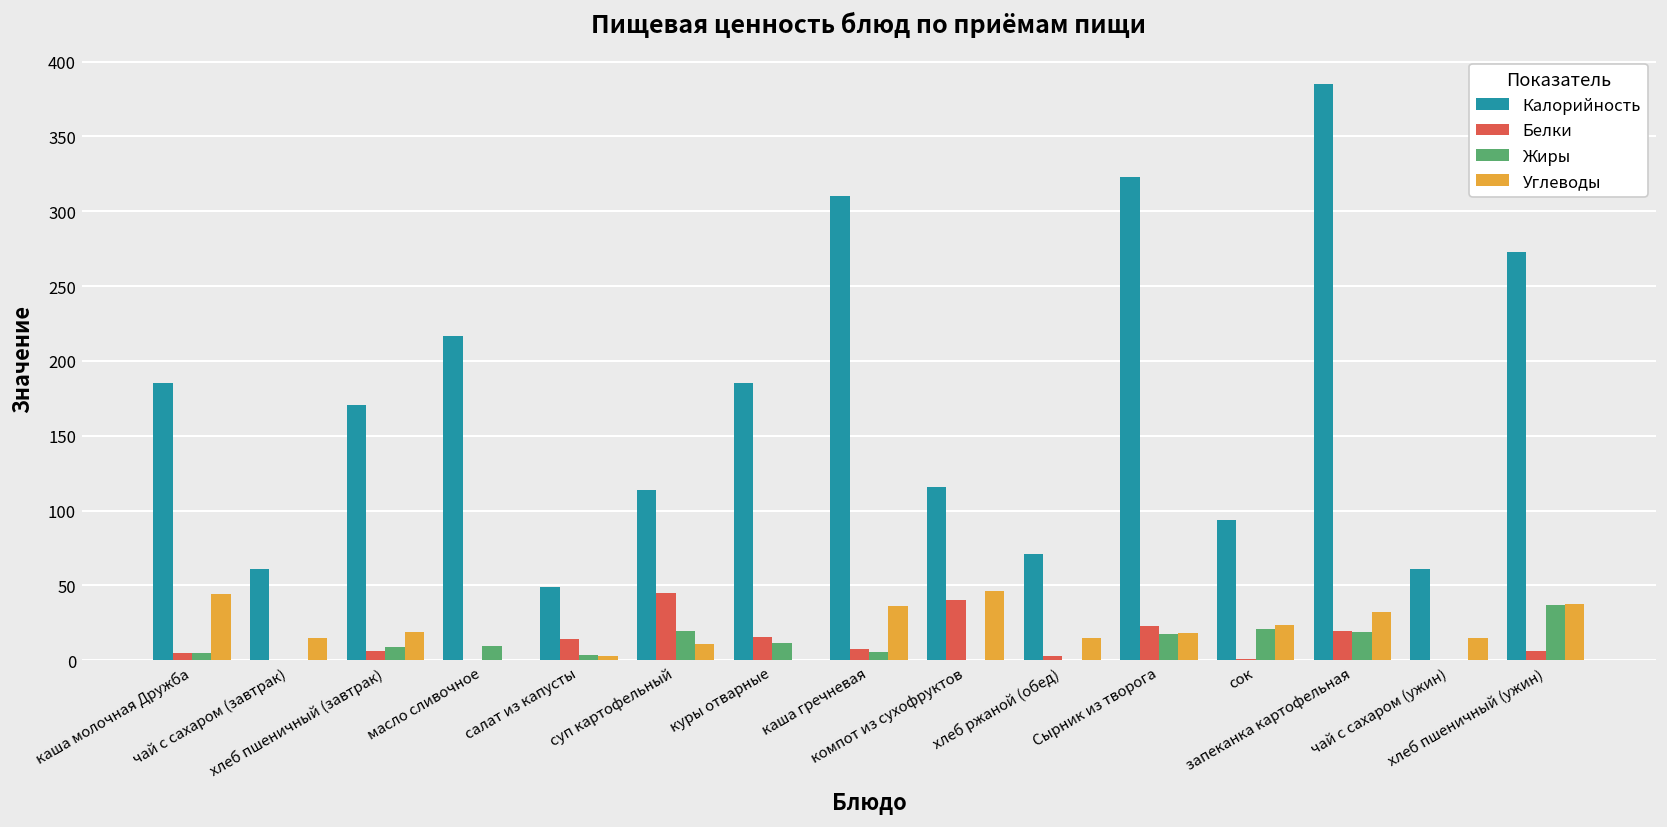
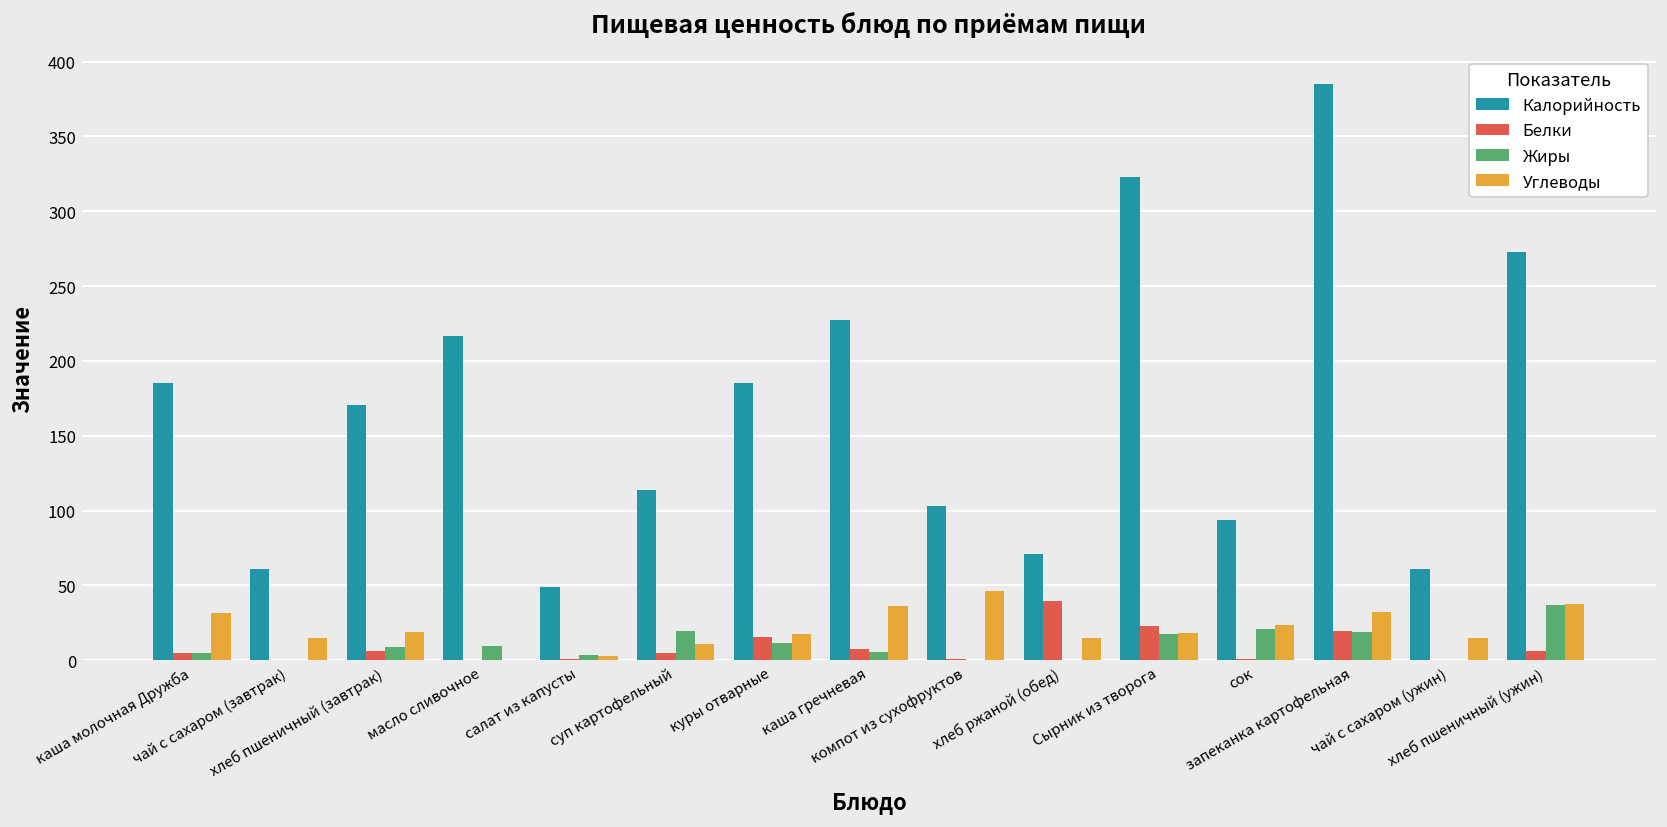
  {
    "Калорийность": {
      "каша молочная Дружба": 186,
      "чай с сахаром (завтрак)": 61,
      "хлеб пшеничный (завтрак)": 171,
      "масло сливочное": 217,
      "салат из капусты": 49,
      "суп картофельный": 114,
      "куры отварные": 185,
-     "каша гречневая": 310,
-     "компот из сухофруктов": 116,
+     "каша гречневая": 228,
+     "компот из сухофруктов": 103,
      "хлеб ржаной (обед)": 71,
      "Сырник из творога": 323,
      "сок": 94,
      "запеканка картофельная": 385,
      "чай с сахаром (ужин)": 61,
      "хлеб пшеничный (ужин)": 273
    },
    "Белки": {
      "каша молочная Дружба": 5,
      "хлеб пшеничный (завтрак)": 6,
-     "салат из капусты": 14,
-     "суп картофельный": 45,
+     "салат из капусты": 1,
+     "суп картофельный": 5,
      "куры отварные": 15,
      "каша гречневая": 8,
-     "компот из сухофруктов": 40,
-     "хлеб ржаной (обед)": 3,
+     "компот из сухофруктов": 1,
+     "хлеб ржаной (обед)": 40,
      "Сырник из творога": 23,
      "запеканка картофельная": 19,
      "хлеб пшеничный (ужин)": 6
    },
    "Жиры": {
      "каша молочная Дружба": 5,
      "хлеб пшеничный (завтрак)": 9,
      "масло сливочное": 9,
      "салат из капусты": 3,
      "суп картофельный": 20,
      "куры отварные": 12,
      "каша гречневая": 6,
      "компот из сухофруктов": 0,
      "Сырник из творога": 18,
      "сок": 21,
      "запеканка картофельная": 19,
      "хлеб пшеничный (ужин)": 37
    },
    "Углеводы": {
-     "каша молочная Дружба": 45,
+     "каша молочная Дружба": 32,
      "чай с сахаром (завтрак)": 15,
      "хлеб пшеничный (завтрак)": 19,
      "салат из капусты": 3,
      "суп картофельный": 11,
-     "куры отварные": 0,
+     "куры отварные": 18,
      "каша гречневая": 36,
      "компот из сухофруктов": 47,
      "хлеб ржаной (обед)": 15,
      "Сырник из творога": 18,
      "сок": 23,
      "запеканка картофельная": 32,
      "чай с сахаром (ужин)": 15,
      "хлеб пшеничный (ужин)": 37
    }
  }
